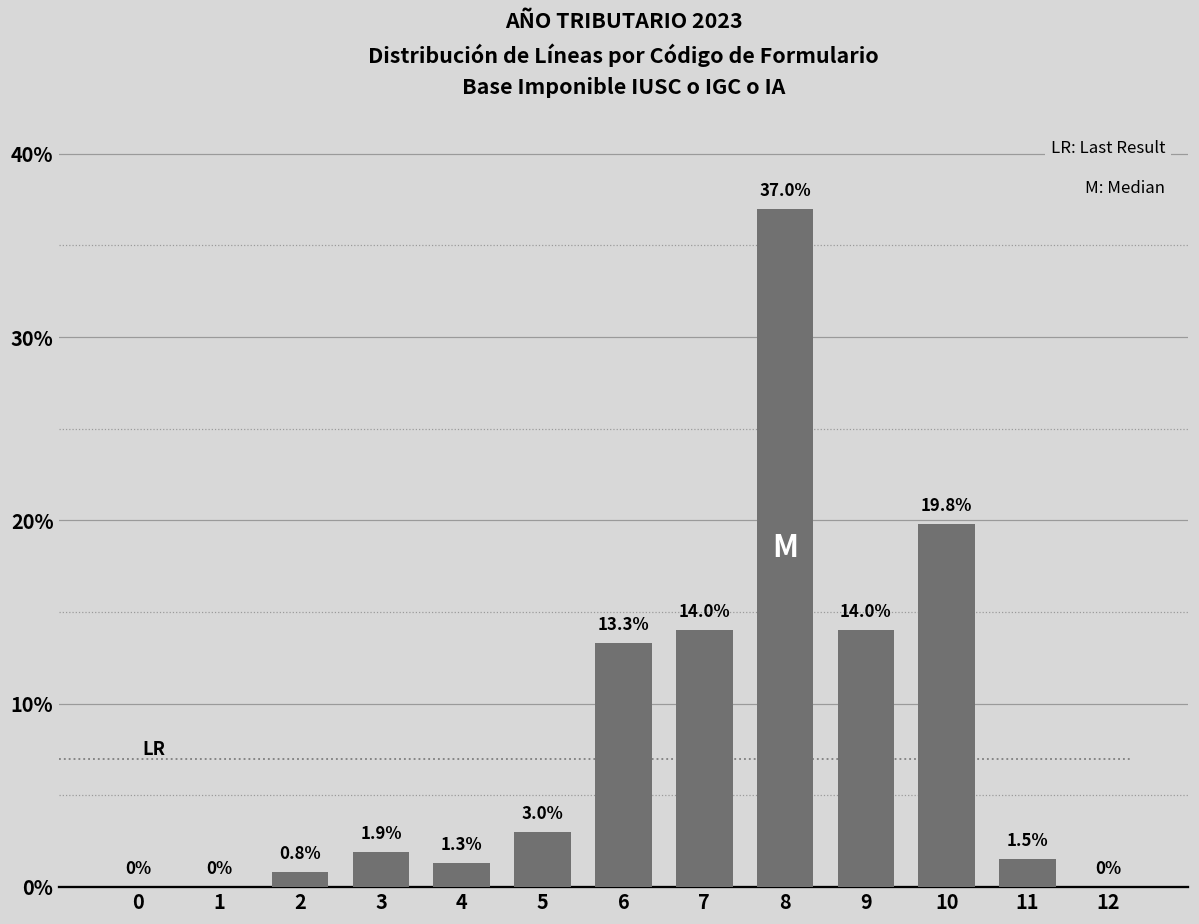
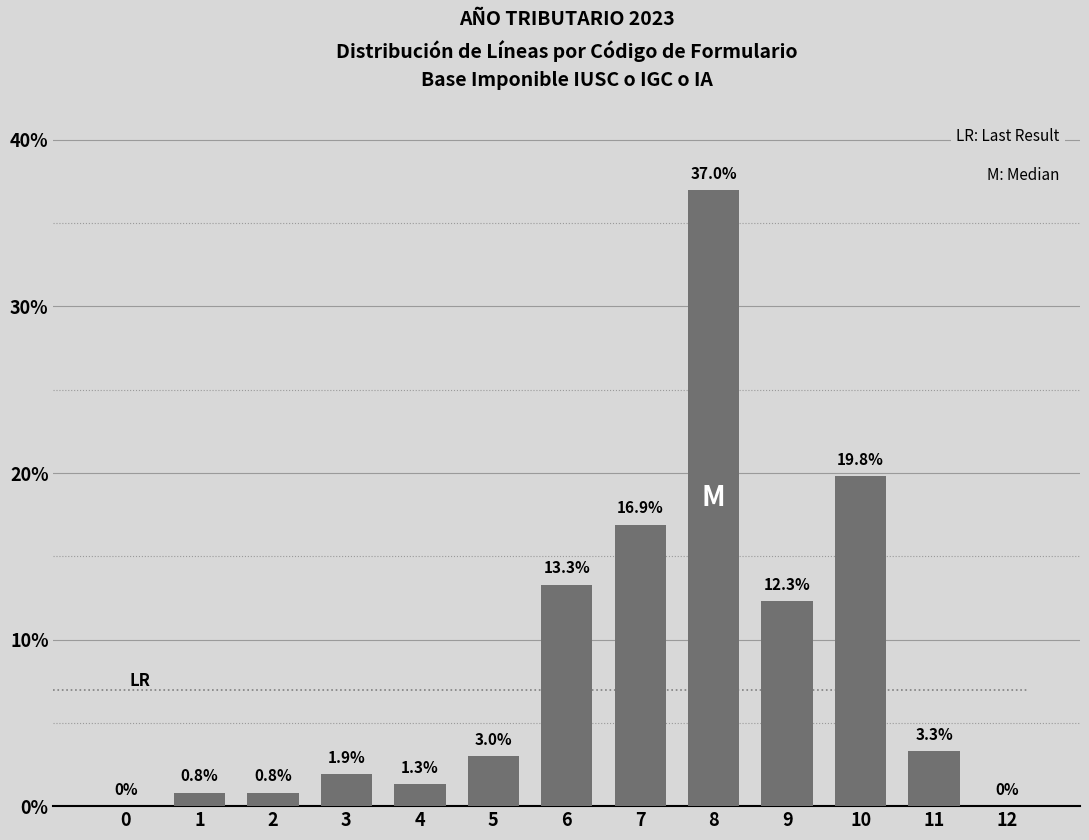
  {
    "0": "0%",
-   "1": "0%",
+   "1": "0.8%",
    "2": "0.8%",
    "3": "1.9%",
    "4": "1.3%",
    "5": "3.0%",
    "6": "13.3%",
-   "7": "14.0%",
+   "7": "16.9%",
    "8": "37.0%",
-   "9": "14.0%",
+   "9": "12.3%",
    "10": "19.8%",
-   "11": "1.5%",
+   "11": "3.3%",
    "12": "0%"
  }
